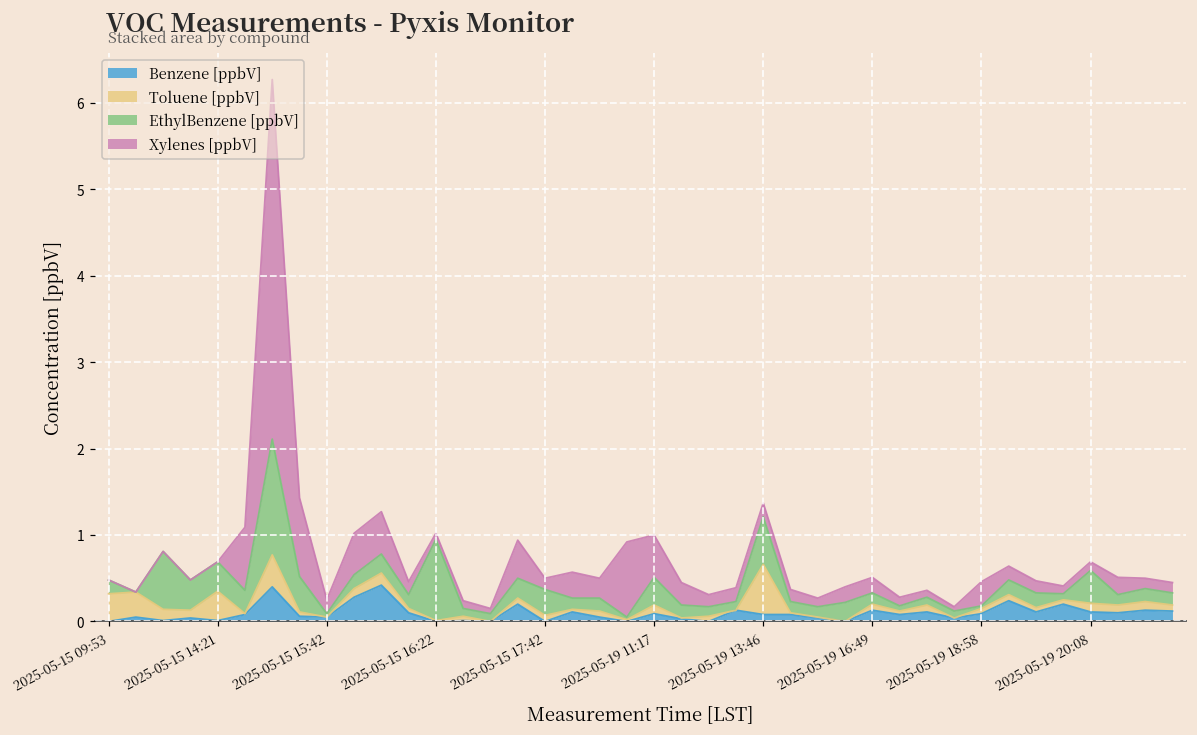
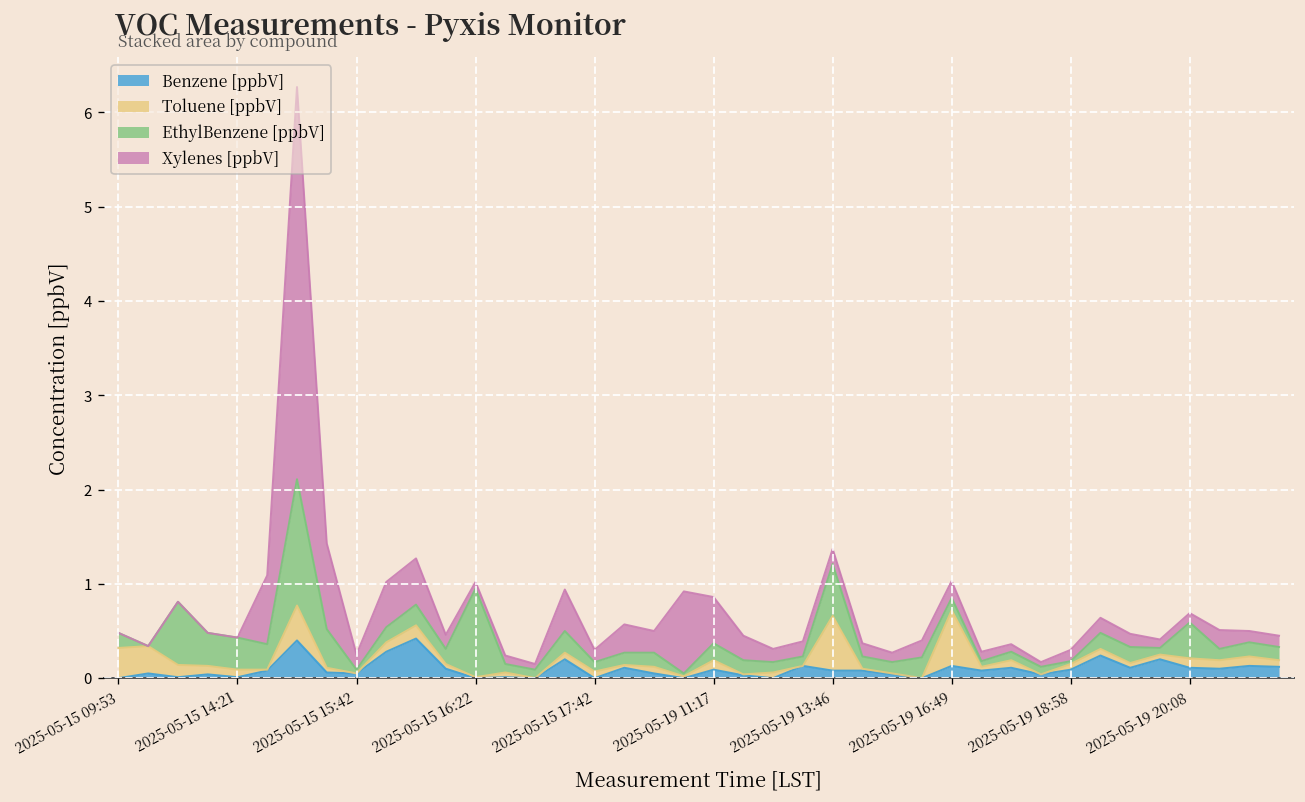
  {
    "Benzene [ppbV]": {
      "2025-05-15 09:53": 0.0,
      "2025-05-15 14:21": 0.0,
      "2025-05-15 17:42": 0.0,
      "2025-05-19 11:17": 0.1,
      "2025-05-19 13:46": 0.1,
      "2025-05-19 16:49": 0.1,
      "2025-05-19 18:58": 0.1,
      "2025-05-19 20:08": 0.1
    },
    "Toluene [ppbV]": {
      "2025-05-15 09:53": 0.3,
-     "2025-05-15 14:21": 0.3,
+     "2025-05-15 14:21": 0.1,
      "2025-05-15 17:42": 0.1,
      "2025-05-19 11:17": 0.1,
      "2025-05-19 13:46": 0.6,
-     "2025-05-19 16:49": 0.1,
+     "2025-05-19 16:49": 0.6,
      "2025-05-19 20:08": 0.1
    },
    "EthylBenzene [ppbV]": {
      "2025-05-15 15:42": 0.0,
      "2025-05-15 16:22": 0.9,
-     "2025-05-15 17:42": 0.3,
-     "2025-05-19 11:17": 0.3,
+     "2025-05-15 17:42": 0.1,
+     "2025-05-19 11:17": 0.2,
      "2025-05-19 13:46": 0.6,
      "2025-05-19 16:49": 0.1,
      "2025-05-19 20:08": 0.4
    },
    "Xylenes [ppbV]": {
      "2025-05-15 15:42": 0.2,
      "2025-05-15 16:22": 0.1,
      "2025-05-15 17:42": 0.1,
      "2025-05-19 11:17": 0.5,
      "2025-05-19 13:46": 0.2,
      "2025-05-19 16:49": 0.2,
-     "2025-05-19 18:58": 0.3,
+     "2025-05-19 18:58": 0.1,
      "2025-05-19 20:08": 0.1
    }
  }
